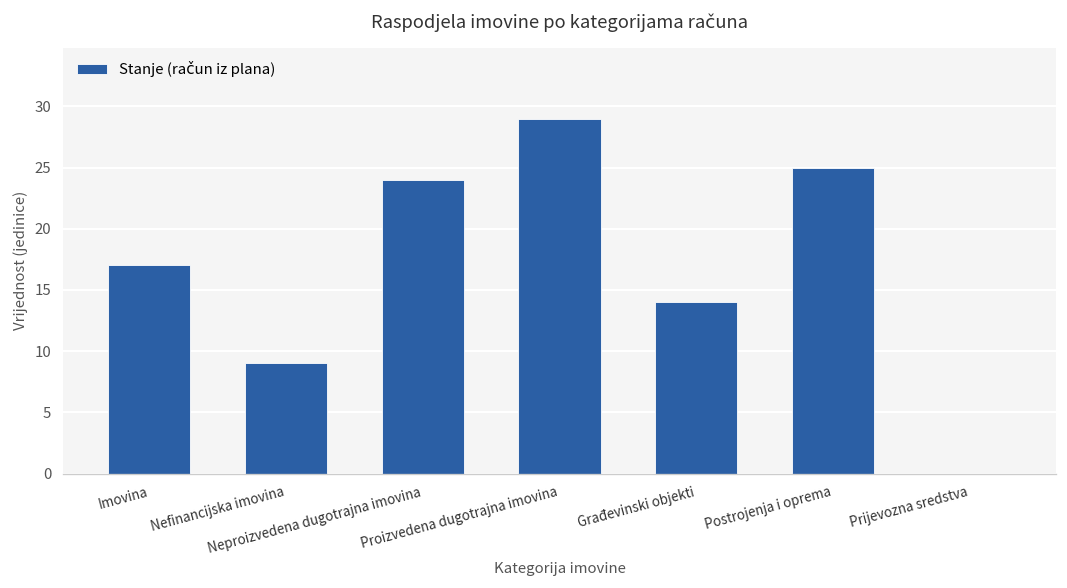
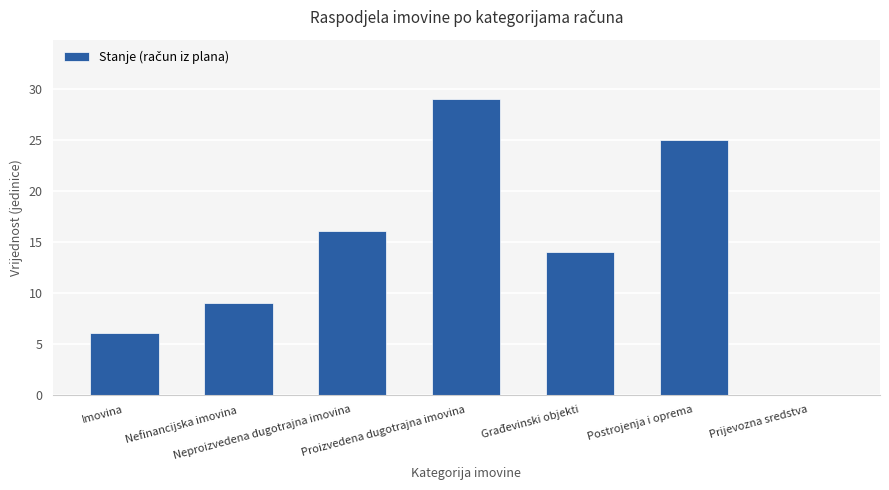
  {
-   "Imovina": 17,
+   "Imovina": 6,
    "Nefinancijska imovina": 9,
-   "Neproizvedena dugotrajna imovina": 24,
+   "Neproizvedena dugotrajna imovina": 16,
    "Proizvedena dugotrajna imovina": 29,
    "Građevinski objekti": 14,
    "Postrojenja i oprema": 25,
    "Prijevozna sredstva": 0
  }
